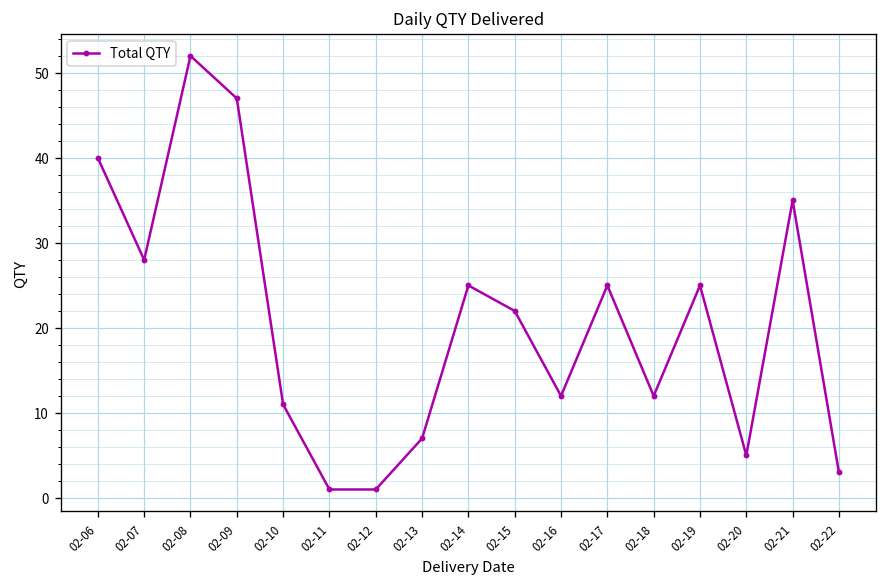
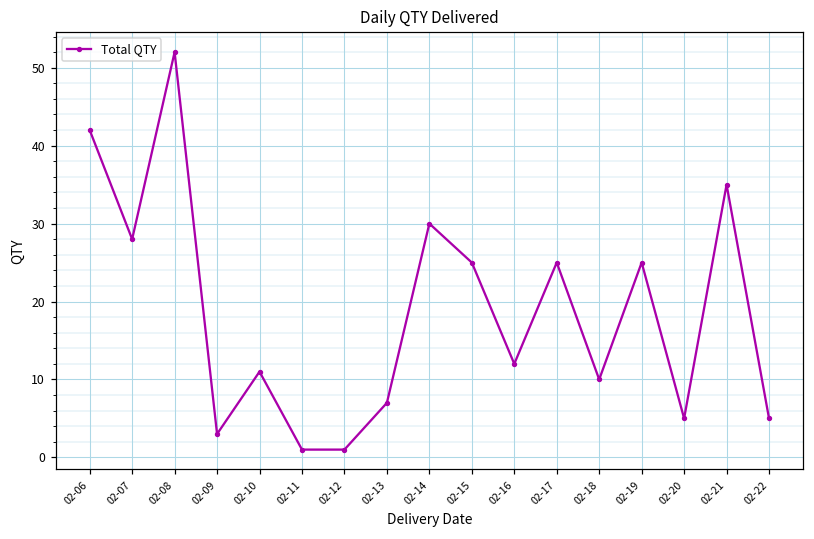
  {
-   "02-06": 40,
+   "02-06": 42,
    "02-07": 28,
    "02-08": 52,
-   "02-09": 47,
+   "02-09": 3,
    "02-10": 11,
    "02-11": 1,
    "02-12": 1,
    "02-13": 7,
-   "02-14": 25,
-   "02-15": 22,
+   "02-14": 30,
+   "02-15": 25,
    "02-16": 12,
    "02-17": 25,
-   "02-18": 12,
+   "02-18": 10,
    "02-19": 25,
    "02-20": 5,
    "02-21": 35,
-   "02-22": 3
+   "02-22": 5
  }
